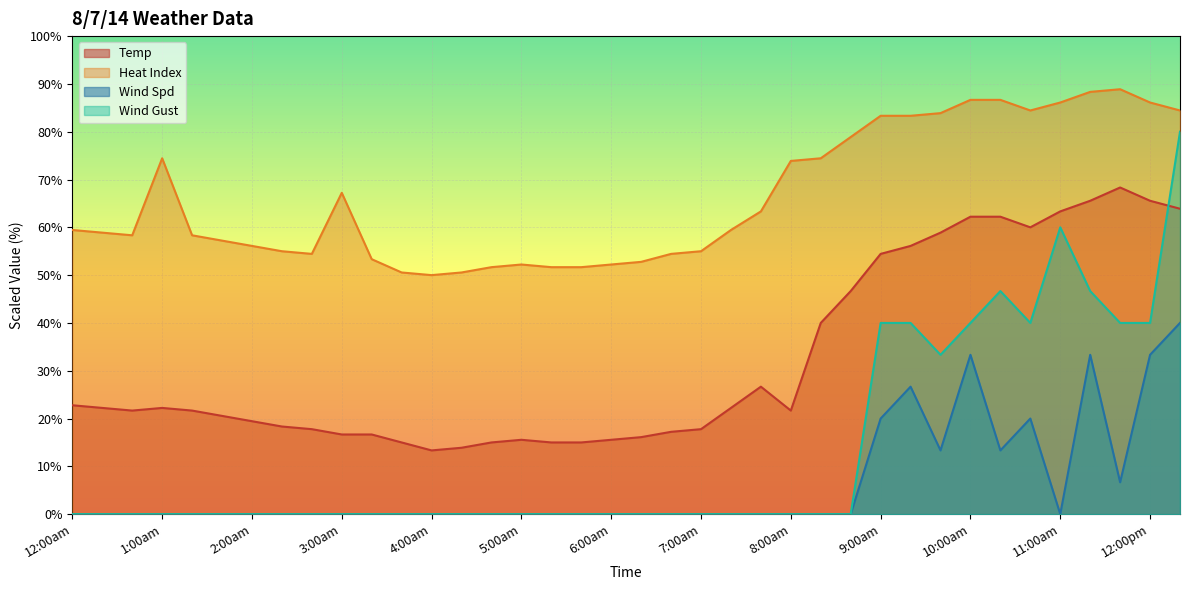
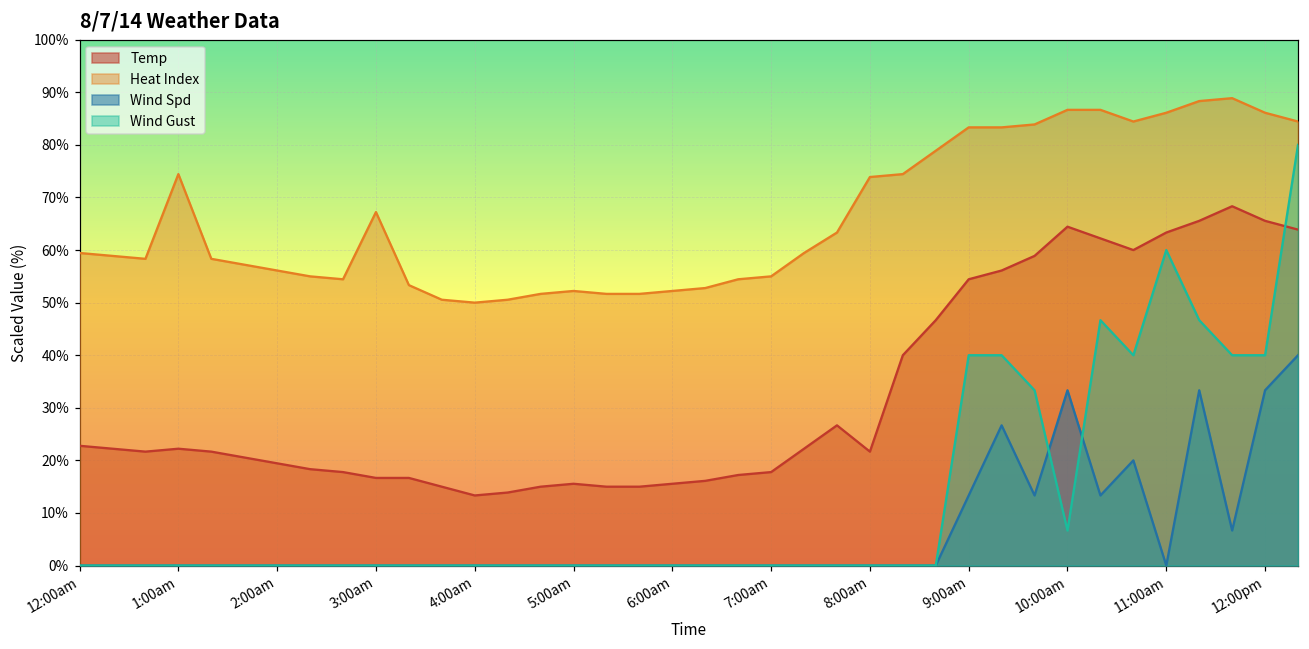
  {
    "Temp": {
      "12:00am": "23%",
      "1:00am": "22%",
      "2:00am": "19%",
      "3:00am": "17%",
      "4:00am": "13%",
      "5:00am": "16%",
      "6:00am": "16%",
      "7:00am": "18%",
      "8:00am": "22%",
      "9:00am": "54%",
-     "10:00am": "62%",
+     "10:00am": "64%",
      "11:00am": "63%",
      "12:00pm": "66%"
    },
    "Heat Index": {
      "12:00am": "59%",
      "1:00am": "74%",
      "2:00am": "56%",
      "3:00am": "67%",
      "4:00am": "50%",
      "5:00am": "52%",
      "6:00am": "52%",
      "7:00am": "55%",
      "8:00am": "74%",
      "9:00am": "83%",
      "10:00am": "87%",
      "11:00am": "86%",
      "12:00pm": "86%"
    },
    "Wind Spd": {
-     "9:00am": "20%",
+     "9:00am": "13%",
      "10:00am": "33%",
      "11:00am": "0%",
      "12:00pm": "33%"
    },
    "Wind Gust": {
      "9:00am": "40%",
-     "10:00am": "40%",
+     "10:00am": "7%",
      "11:00am": "60%",
      "12:00pm": "40%"
    }
  }
